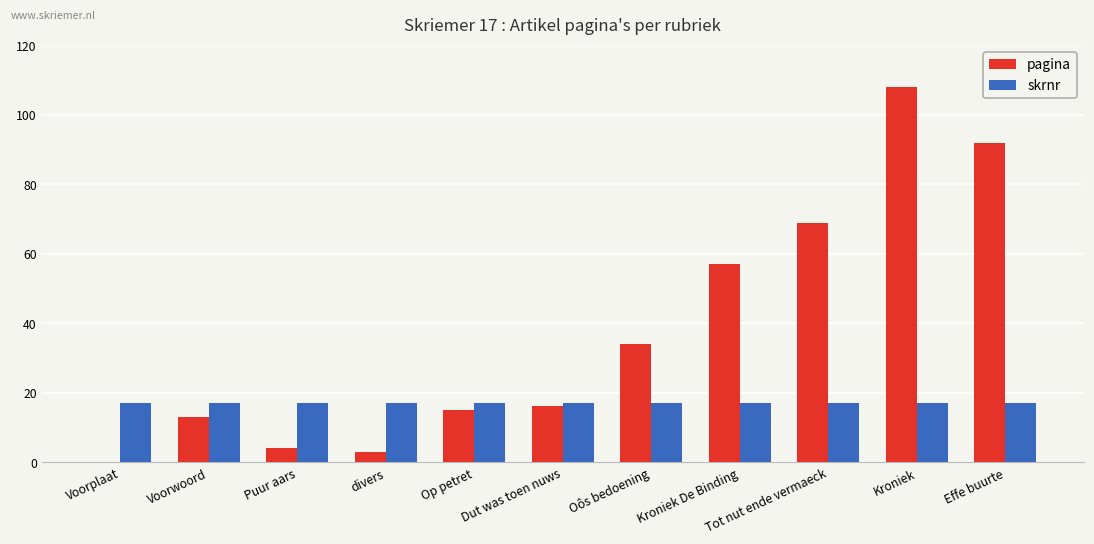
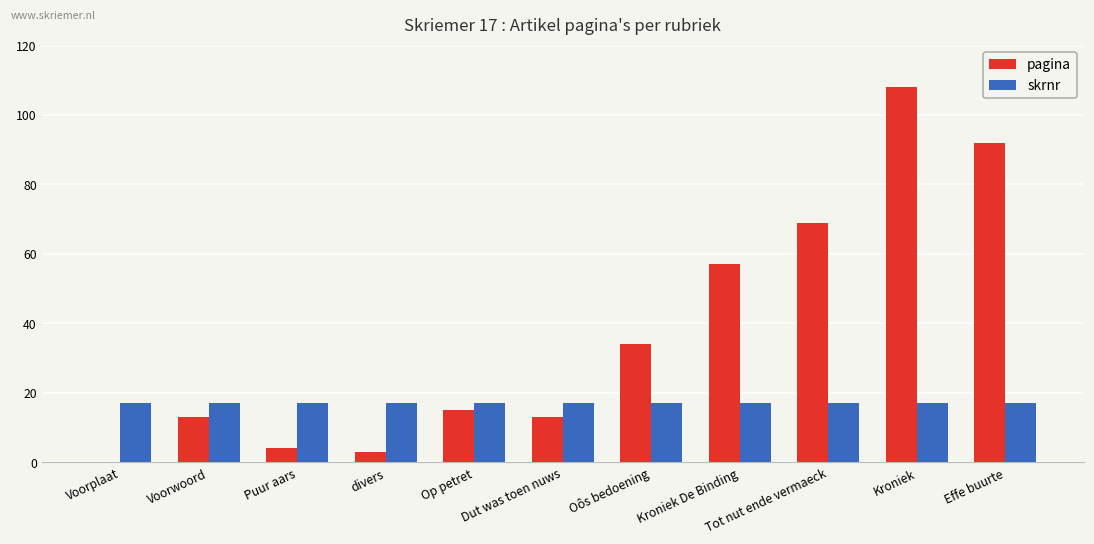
  {
    "pagina": {
      "Voorplaat": 0,
      "Voorwoord": 13,
      "Puur aars": 4,
      "divers": 3,
      "Op petret": 15,
-     "Dut was toen nuws": 16,
+     "Dut was toen nuws": 13,
      "Oôs bedoening": 34,
      "Kroniek De Binding": 57,
      "Tot nut ende vermaeck": 69,
      "Kroniek": 108,
      "Effe buurte": 92
    },
    "skrnr": {
      "Voorplaat": 17,
      "Voorwoord": 17,
      "Puur aars": 17,
      "divers": 17,
      "Op petret": 17,
      "Dut was toen nuws": 17,
      "Oôs bedoening": 17,
      "Kroniek De Binding": 17,
      "Tot nut ende vermaeck": 17,
      "Kroniek": 17,
      "Effe buurte": 17
    }
  }
